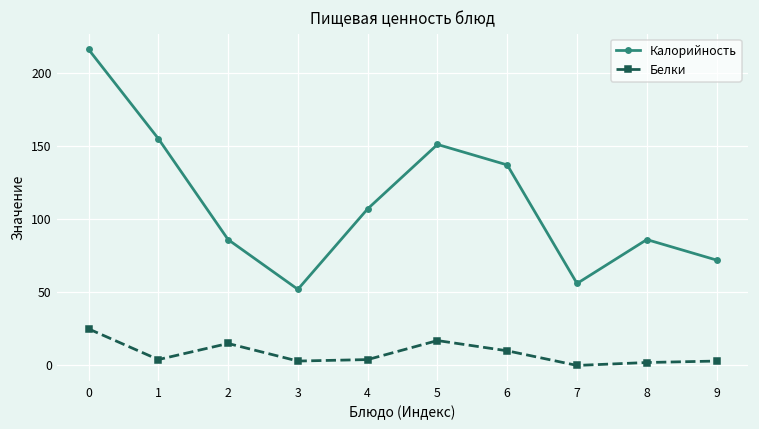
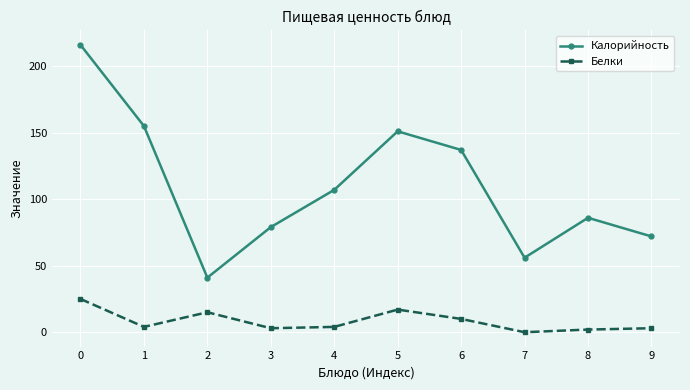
  {
    "Калорийность": {
      "0": 216,
      "1": 155,
-     "2": 86,
-     "3": 52,
+     "2": 41,
+     "3": 79,
      "4": 107,
      "5": 151,
      "6": 137,
      "7": 56,
      "8": 86,
      "9": 72
    },
    "Белки": {
      "0": 25,
      "1": 4,
      "2": 15,
      "3": 3,
      "4": 4,
      "5": 17,
      "6": 10,
      "7": 0,
      "8": 2,
      "9": 3
    }
  }
